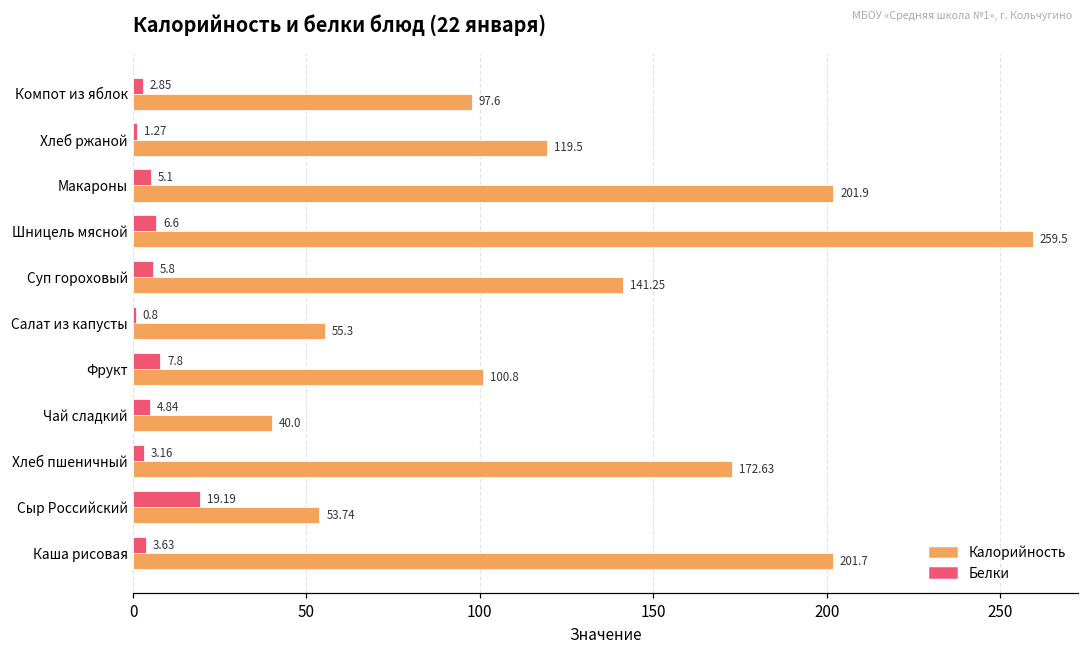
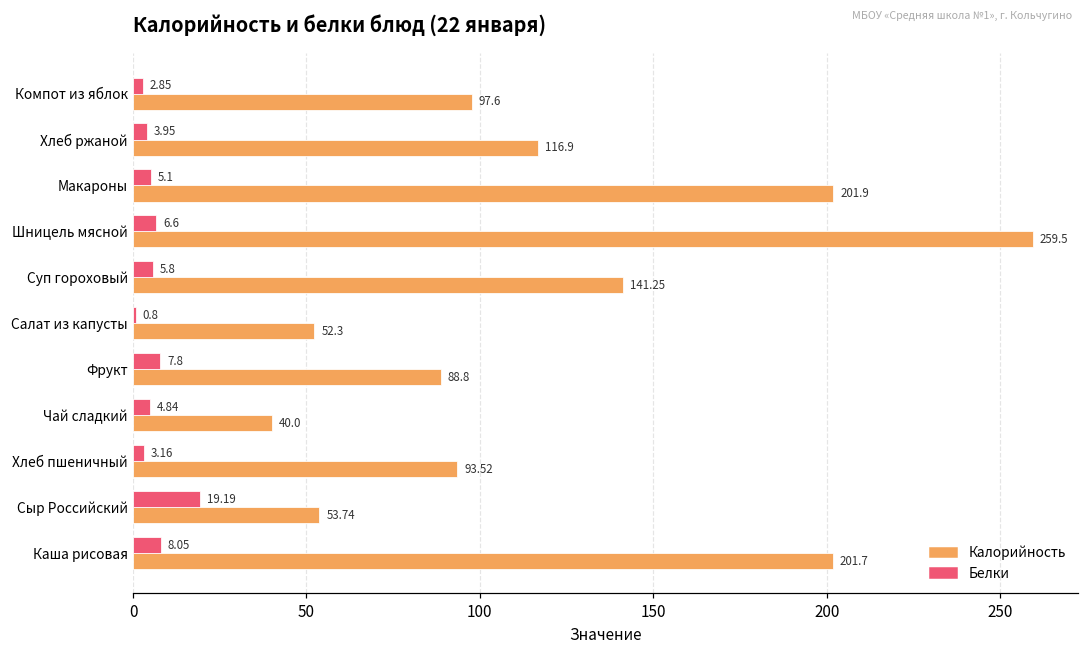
  {
    "Калорийность": {
      "Компот из яблок": 97.6,
-     "Хлеб ржаной": 119.5,
+     "Хлеб ржаной": 116.9,
      "Макароны": 201.9,
      "Шницель мясной": 259.5,
      "Суп гороховый": 141.25,
-     "Салат из капусты": 55.3,
-     "Фрукт": 100.8,
+     "Салат из капусты": 52.3,
+     "Фрукт": 88.8,
      "Чай сладкий": 40.0,
-     "Хлеб пшеничный": 172.63,
+     "Хлеб пшеничный": 93.52,
      "Сыр Российский": 53.74,
      "Каша рисовая": 201.7
    },
    "Белки": {
      "Компот из яблок": 2.85,
-     "Хлеб ржаной": 1.27,
+     "Хлеб ржаной": 3.95,
      "Макароны": 5.1,
      "Шницель мясной": 6.6,
      "Суп гороховый": 5.8,
      "Салат из капусты": 0.8,
      "Фрукт": 7.8,
      "Чай сладкий": 4.84,
      "Хлеб пшеничный": 3.16,
      "Сыр Российский": 19.19,
-     "Каша рисовая": 3.63
+     "Каша рисовая": 8.05
    }
  }
